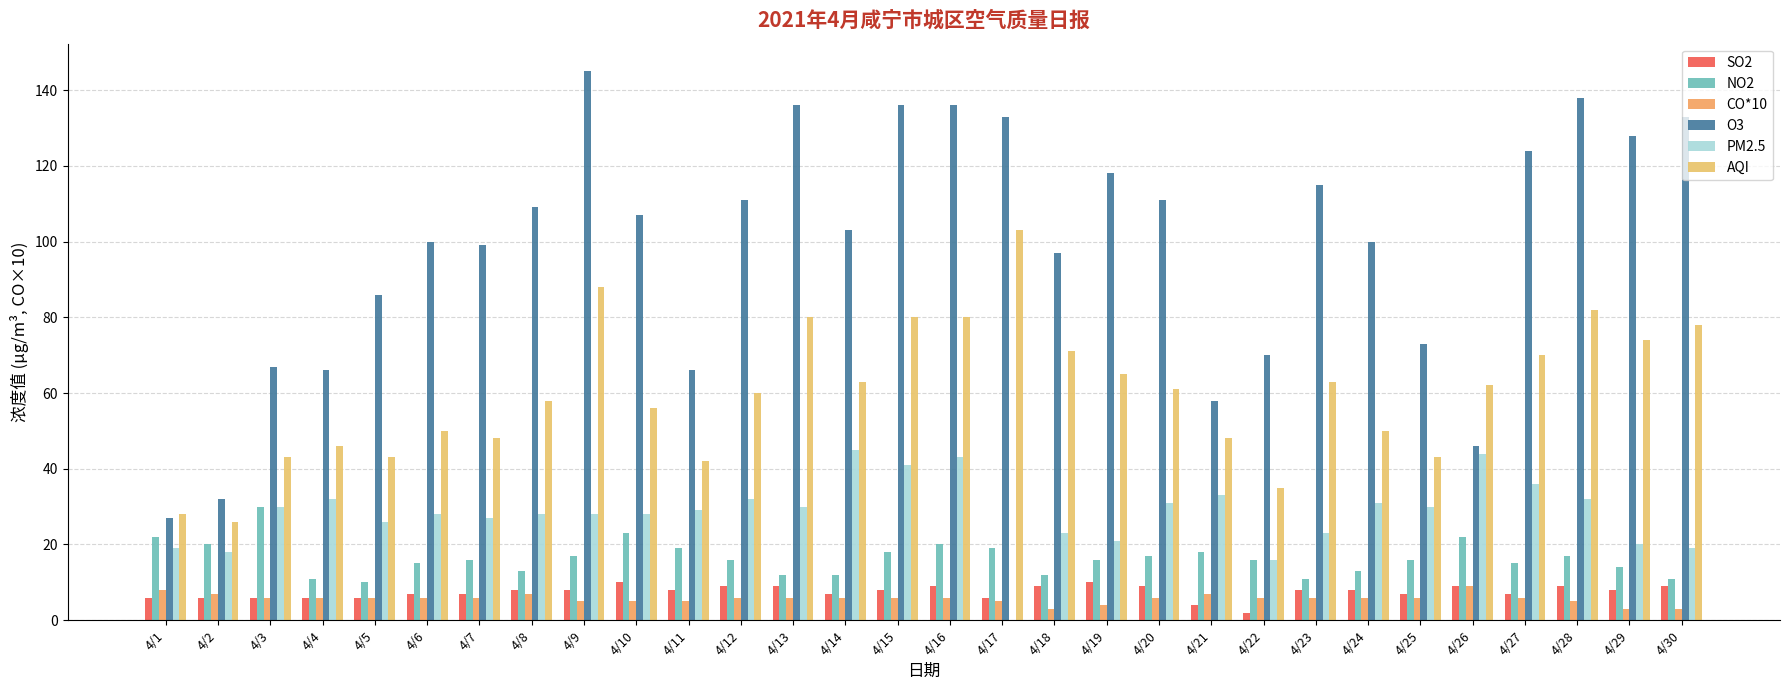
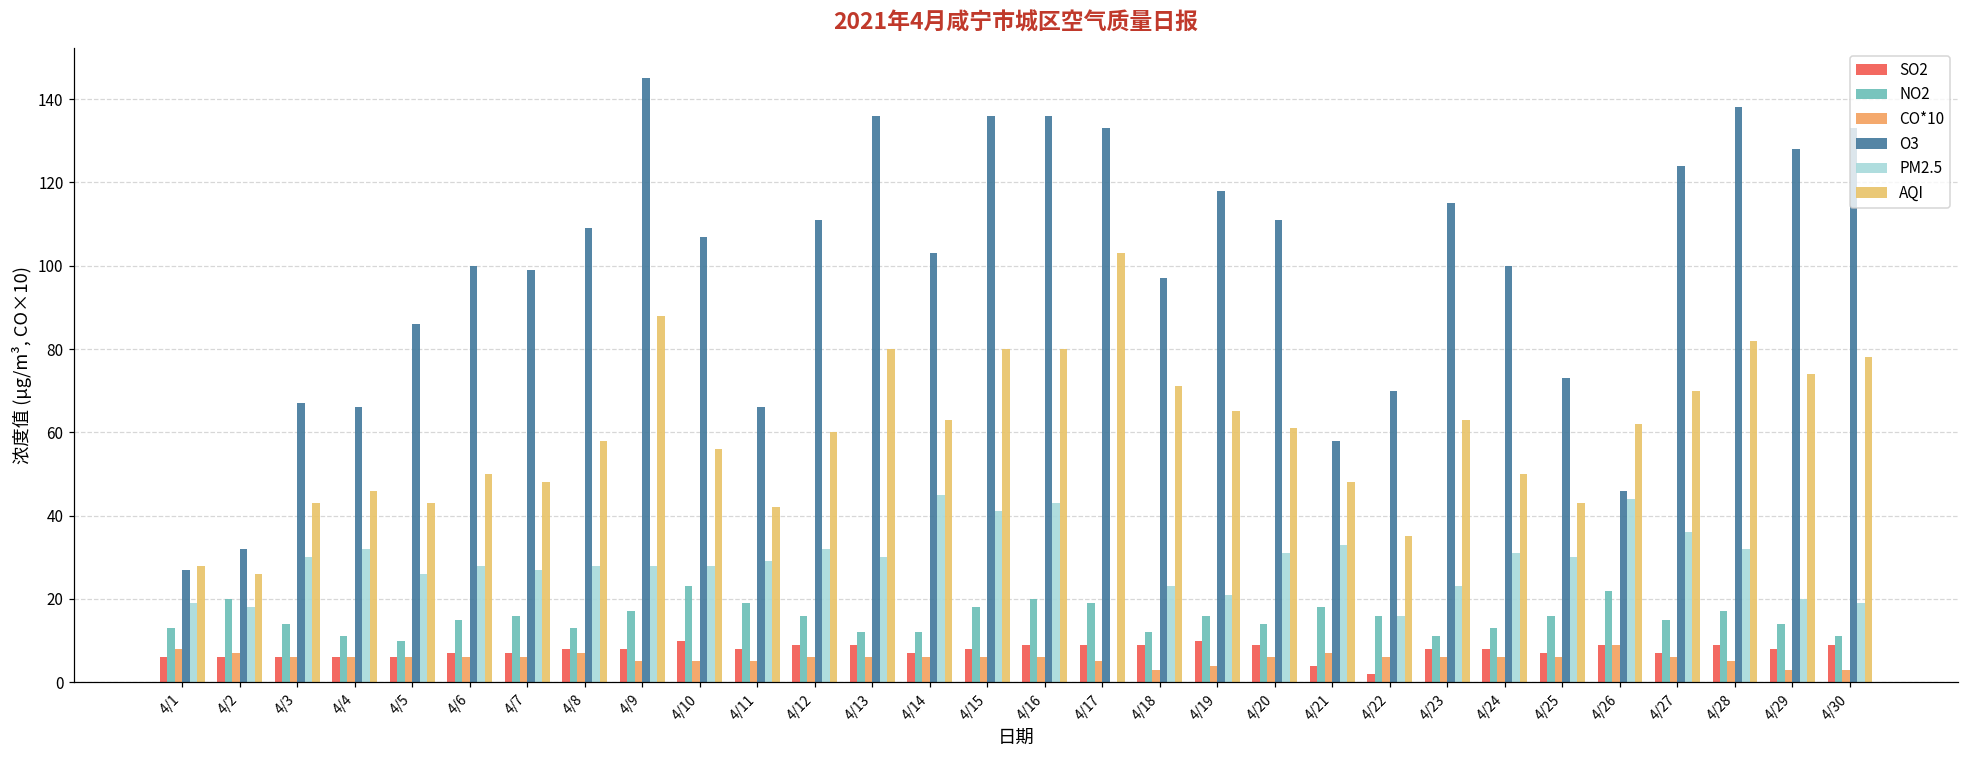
  {
    "SO2": {
      "4/1": 6,
      "4/2": 6,
      "4/3": 6,
      "4/4": 6,
      "4/5": 6,
      "4/6": 7,
      "4/7": 7,
      "4/8": 8,
      "4/9": 8,
      "4/10": 10,
      "4/11": 8,
      "4/12": 9,
      "4/13": 9,
      "4/14": 7,
      "4/15": 8,
      "4/16": 9,
-     "4/17": 6,
+     "4/17": 9,
      "4/18": 9,
      "4/19": 10,
      "4/20": 9,
      "4/21": 4,
      "4/22": 2,
      "4/23": 8,
      "4/24": 8,
      "4/25": 7,
      "4/26": 9,
      "4/27": 7,
      "4/28": 9,
      "4/29": 8,
      "4/30": 9
    },
    "NO2": {
-     "4/1": 22,
+     "4/1": 13,
      "4/2": 20,
-     "4/3": 30,
+     "4/3": 14,
      "4/4": 11,
      "4/5": 10,
      "4/6": 15,
      "4/7": 16,
      "4/8": 13,
      "4/9": 17,
      "4/10": 23,
      "4/11": 19,
      "4/12": 16,
      "4/13": 12,
      "4/14": 12,
      "4/15": 18,
      "4/16": 20,
      "4/17": 19,
      "4/18": 12,
      "4/19": 16,
-     "4/20": 17,
+     "4/20": 14,
      "4/21": 18,
      "4/22": 16,
      "4/23": 11,
      "4/24": 13,
      "4/25": 16,
      "4/26": 22,
      "4/27": 15,
      "4/28": 17,
      "4/29": 14,
      "4/30": 11
    },
    "O3": {
      "4/1": 27,
      "4/2": 32,
      "4/3": 67,
      "4/4": 66,
      "4/5": 86,
      "4/6": 100,
      "4/7": 99,
      "4/8": 109,
      "4/9": 145,
      "4/10": 107,
      "4/11": 66,
      "4/12": 111,
      "4/13": 136,
      "4/14": 103,
      "4/15": 136,
      "4/16": 136,
      "4/17": 133,
      "4/18": 97,
      "4/19": 118,
      "4/20": 111,
      "4/21": 58,
      "4/22": 70,
      "4/23": 115,
      "4/24": 100,
      "4/25": 73,
      "4/26": 46,
      "4/27": 124,
      "4/28": 138,
      "4/29": 128
    },
    "PM2.5": {
      "4/1": 19,
      "4/2": 18,
      "4/3": 30,
      "4/4": 32,
      "4/5": 26,
      "4/6": 28,
      "4/7": 27,
      "4/8": 28,
      "4/9": 28,
      "4/10": 28,
      "4/11": 29,
      "4/12": 32,
      "4/13": 30,
      "4/14": 45,
      "4/15": 41,
      "4/16": 43,
      "4/17": 0,
      "4/18": 23,
      "4/19": 21,
      "4/20": 31,
      "4/21": 33,
      "4/22": 16,
      "4/23": 23,
      "4/24": 31,
      "4/25": 30,
      "4/26": 44,
      "4/27": 36,
      "4/28": 32,
      "4/29": 20,
      "4/30": 19
    }
  }
